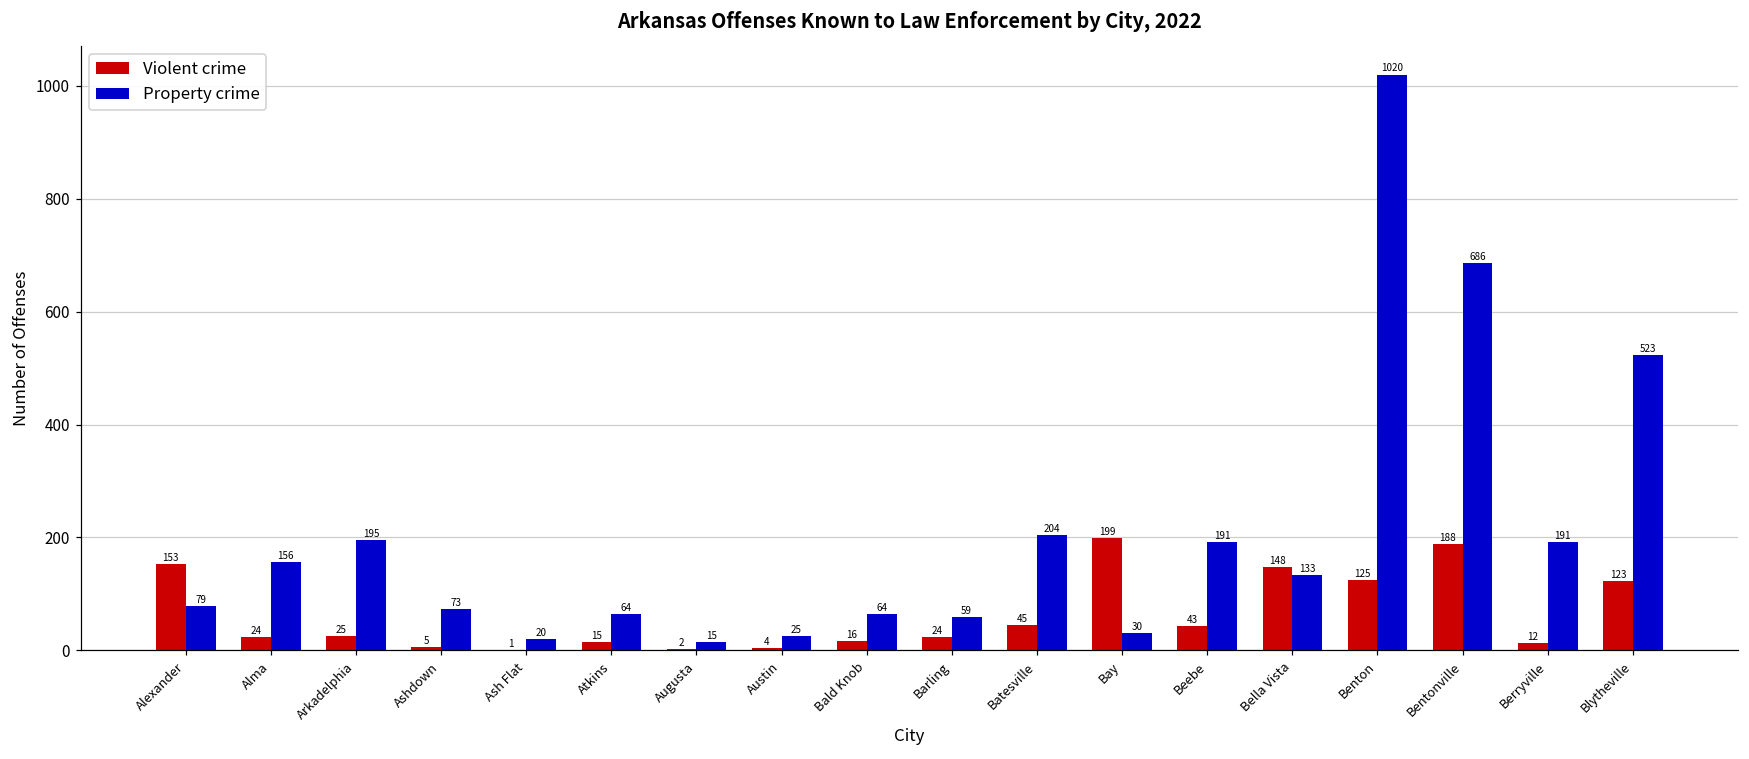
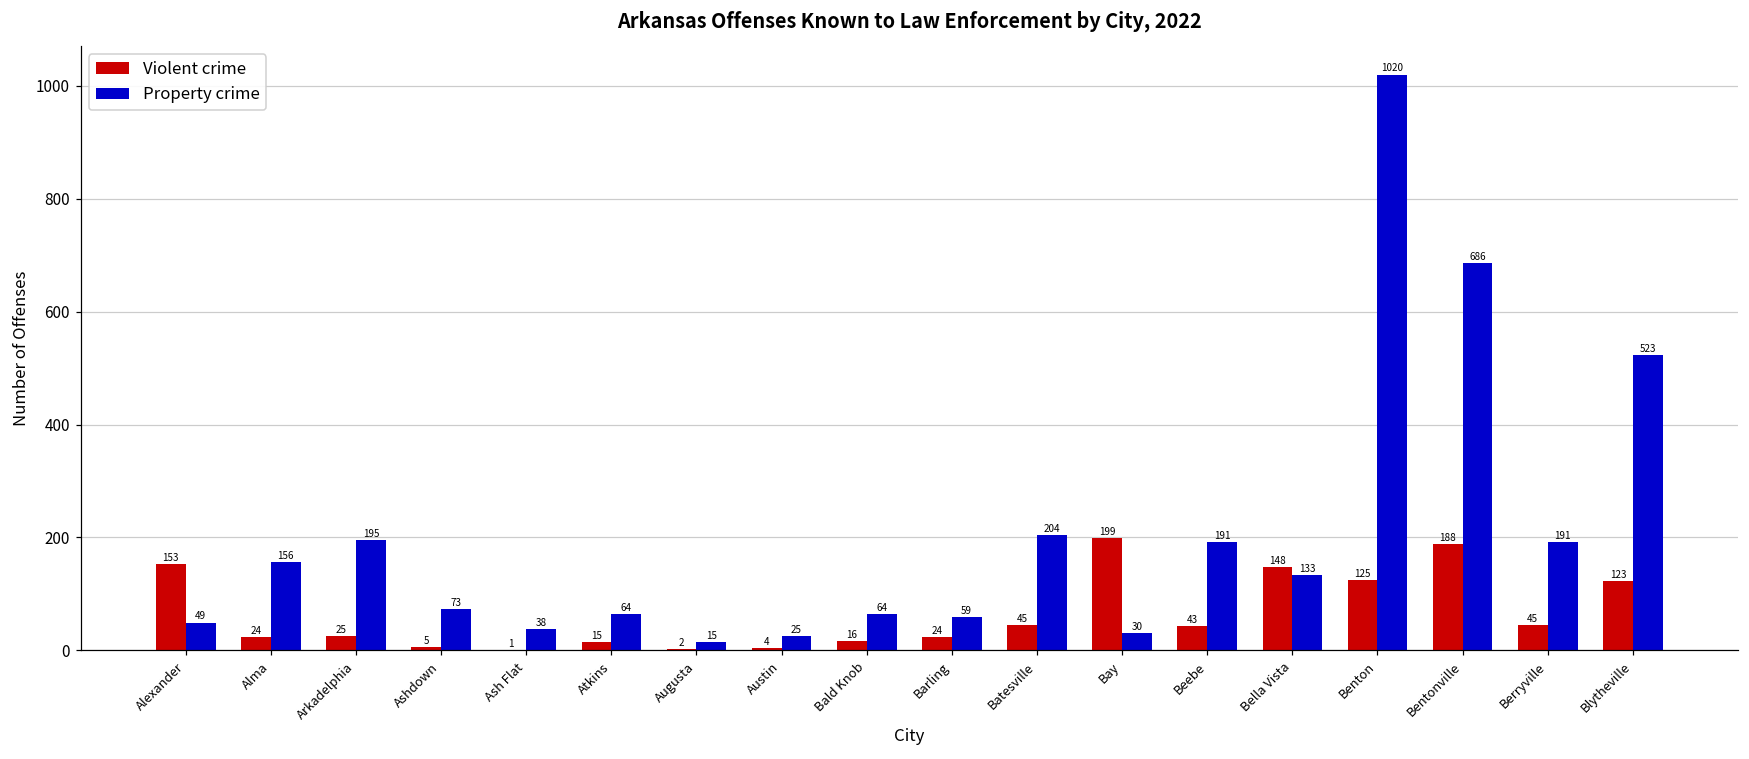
  {
    "Violent crime": {
      "Alexander": 153,
      "Alma": 24,
      "Arkadelphia": 25,
      "Ashdown": 5,
      "Ash Flat": 1,
      "Atkins": 15,
      "Augusta": 2,
      "Austin": 4,
      "Bald Knob": 16,
      "Barling": 24,
      "Batesville": 45,
      "Bay": 199,
      "Beebe": 43,
      "Bella Vista": 148,
      "Benton": 125,
      "Bentonville": 188,
-     "Berryville": 12,
+     "Berryville": 45,
      "Blytheville": 123
    },
    "Property crime": {
-     "Alexander": 79,
+     "Alexander": 49,
      "Alma": 156,
      "Arkadelphia": 195,
      "Ashdown": 73,
-     "Ash Flat": 20,
+     "Ash Flat": 38,
      "Atkins": 64,
      "Augusta": 15,
      "Austin": 25,
      "Bald Knob": 64,
      "Barling": 59,
      "Batesville": 204,
      "Bay": 30,
      "Beebe": 191,
      "Bella Vista": 133,
      "Benton": 1020,
      "Bentonville": 686,
      "Berryville": 191,
      "Blytheville": 523
    }
  }
